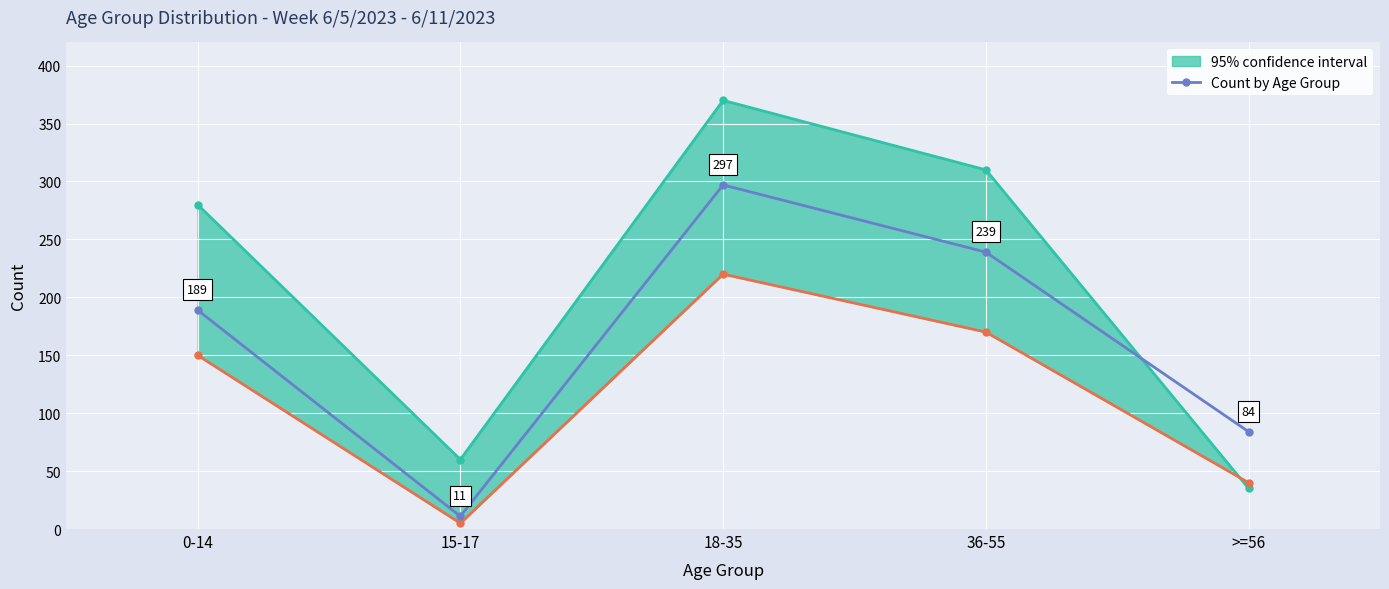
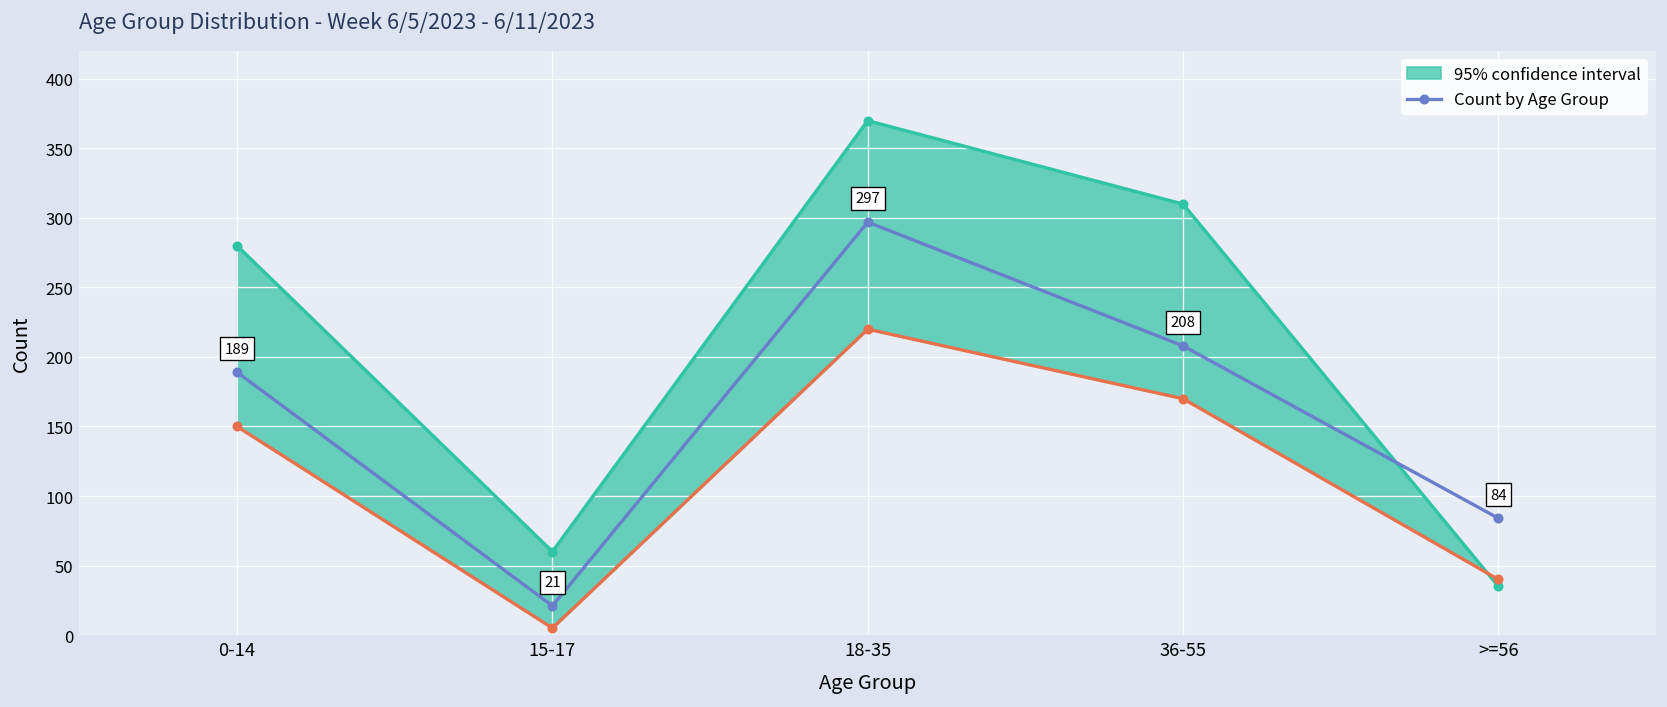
  {
    "Count by Age Group": {
-     "15-17": 11,
-     "36-55": 239
+     "15-17": 21,
+     "36-55": 208
    }
  }
